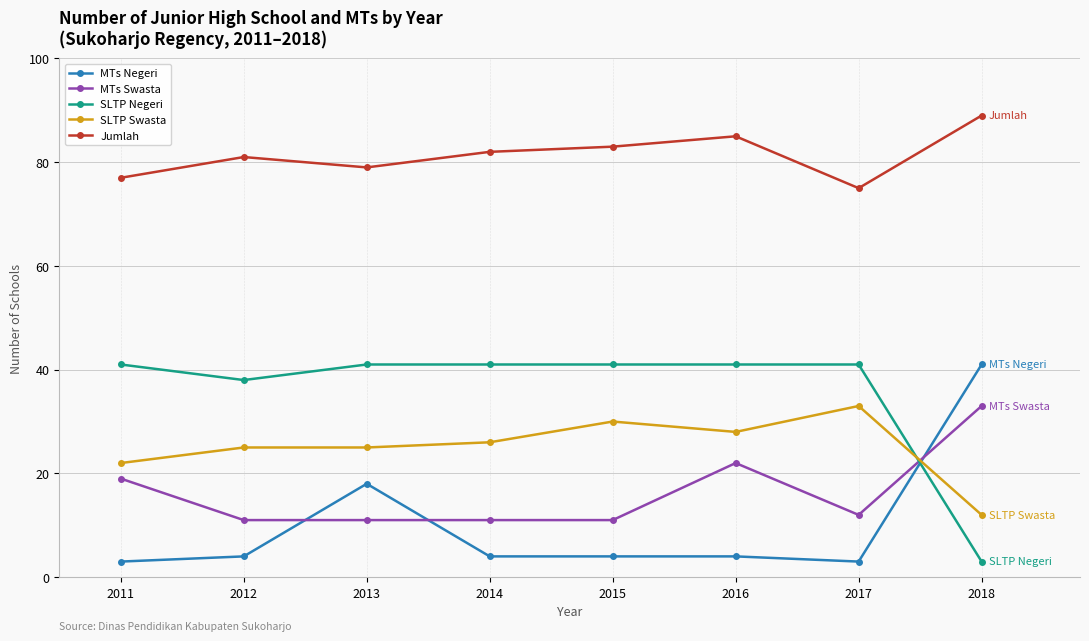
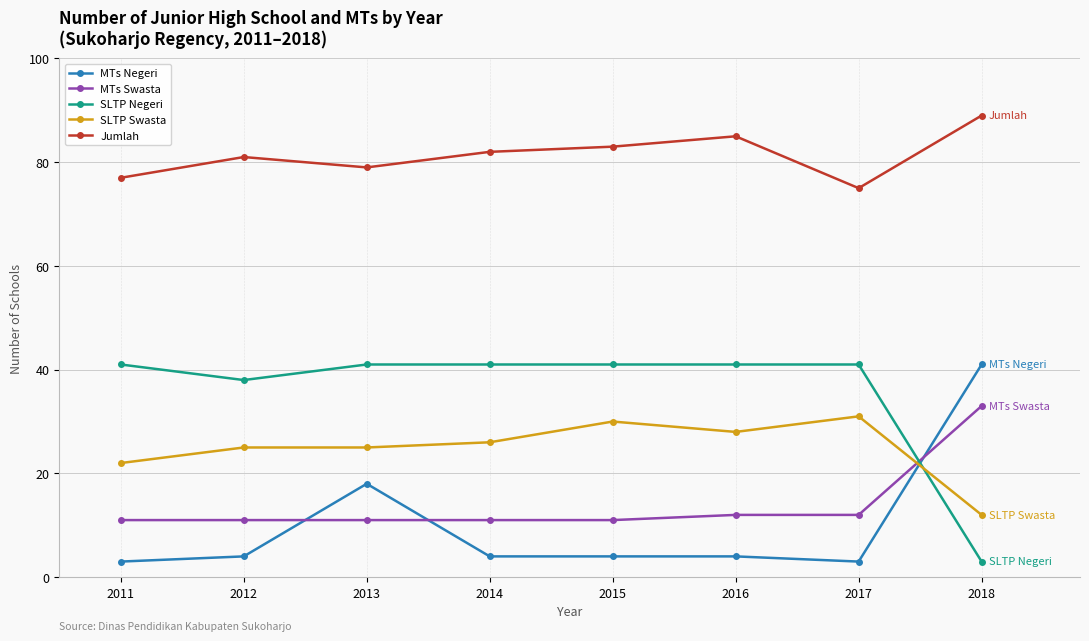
  {
    "MTs Negeri": {
      "2011": 3,
      "2012": 4,
      "2013": 18,
      "2014": 4,
      "2015": 4,
      "2016": 4,
      "2017": 3,
      "2018": 41
    },
    "MTs Swasta": {
-     "2011": 19,
+     "2011": 11,
      "2012": 11,
      "2013": 11,
      "2014": 11,
      "2015": 11,
-     "2016": 22,
+     "2016": 12,
      "2017": 12,
      "2018": 33
    },
    "SLTP Negeri": {
      "2011": 41,
      "2012": 38,
      "2013": 41,
      "2014": 41,
      "2015": 41,
      "2016": 41,
      "2017": 41,
      "2018": 3
    },
    "SLTP Swasta": {
      "2011": 22,
      "2012": 25,
      "2013": 25,
      "2014": 26,
      "2015": 30,
      "2016": 28,
-     "2017": 33,
+     "2017": 31,
      "2018": 12
    },
    "Jumlah": {
      "2011": 77,
      "2012": 81,
      "2013": 79,
      "2014": 82,
      "2015": 83,
      "2016": 85,
      "2017": 75,
      "2018": 89
    }
  }
